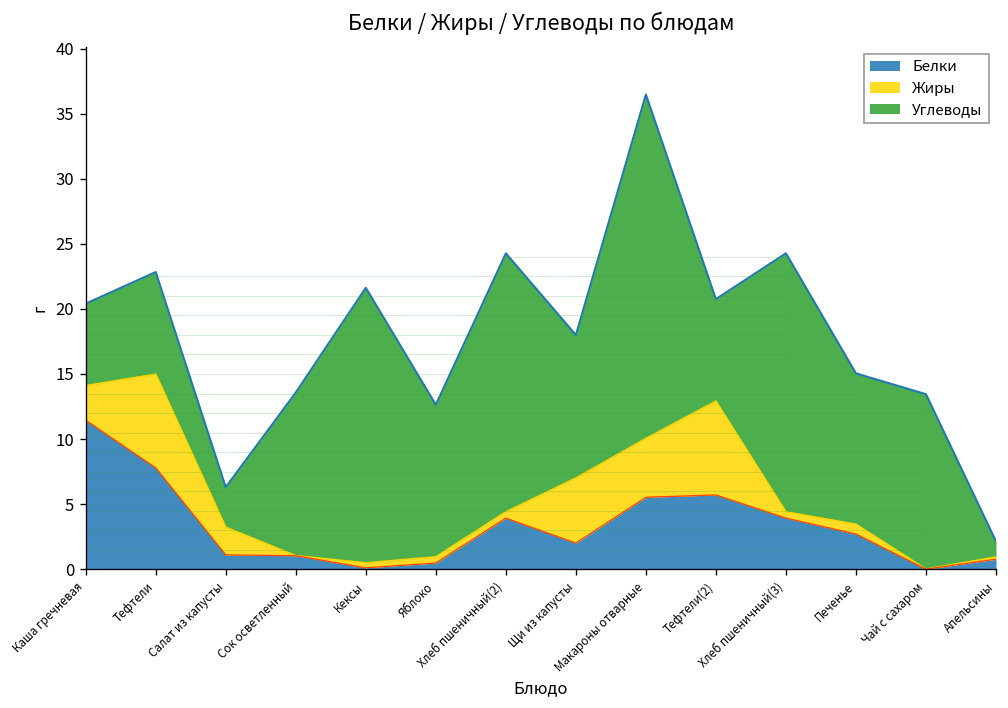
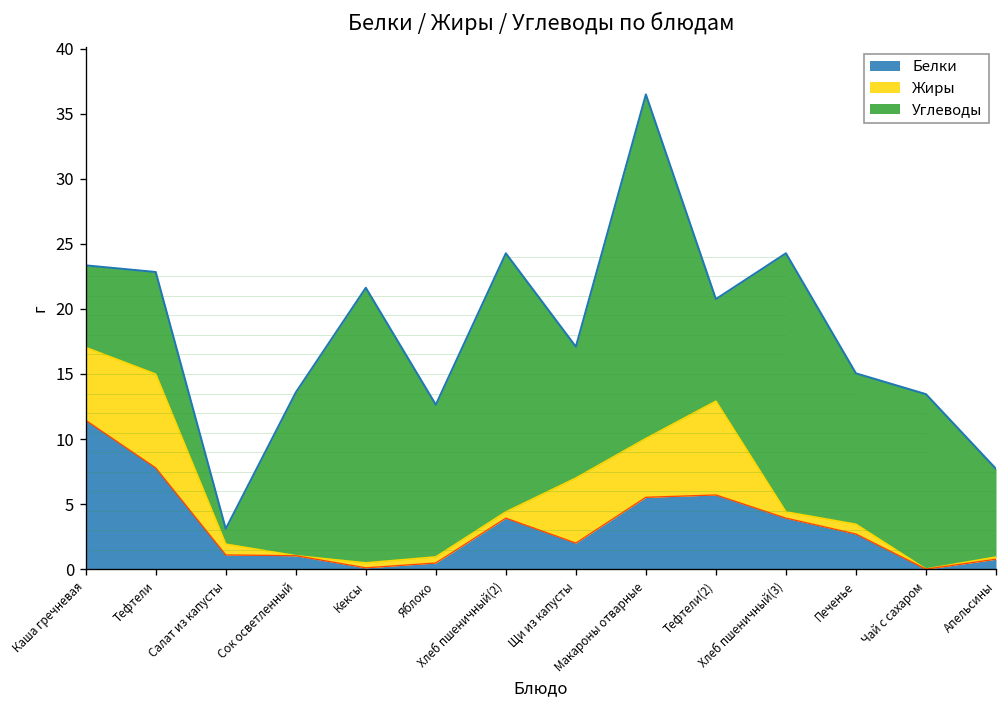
  {
    "Белки": {
      "Каша гречневая": 11.4,
      "Тефтели": 7.8,
      "Салат из капусты": 1.1,
      "Кексы": 0.1,
      "Яблоко": 0.5,
      "Хлеб пшеничный(2)": 3.9,
      "Щи из капусты": 2.0,
      "Макароны отварные": 5.5,
      "Тефтели(2)": 5.7,
      "Хлеб пшеничный(3)": 3.9,
      "Печенье": 2.7
    },
    "Жиры": {
-     "Каша гречневая": 2.7,
+     "Каша гречневая": 5.6,
      "Тефтели": 7.2,
-     "Салат из капусты": 2.1,
+     "Салат из капусты": 0.8,
      "Кексы": 0.4,
      "Яблоко": 0.5,
      "Хлеб пшеничный(2)": 0.5,
      "Щи из капусты": 5.0,
      "Макароны отварные": 4.5,
      "Тефтели(2)": 7.2,
      "Хлеб пшеничный(3)": 0.5,
      "Печенье": 0.8
    },
    "Углеводы": {
      "Каша гречневая": 6.3,
      "Тефтели": 7.9,
-     "Салат из капусты": 3.1,
+     "Салат из капусты": 1.2,
      "Сок осветленный": 12.6,
      "Кексы": 21.2,
      "Яблоко": 11.7,
      "Хлеб пшеничный(2)": 19.9,
-     "Щи из капусты": 11.0,
+     "Щи из капусты": 10.1,
      "Макароны отварные": 26.4,
      "Тефтели(2)": 7.8,
      "Хлеб пшеничный(3)": 19.9,
      "Печенье": 11.6,
      "Чай с сахаром": 13.5,
-     "Апельсины": 1.2
+     "Апельсины": 6.8
    }
  }
